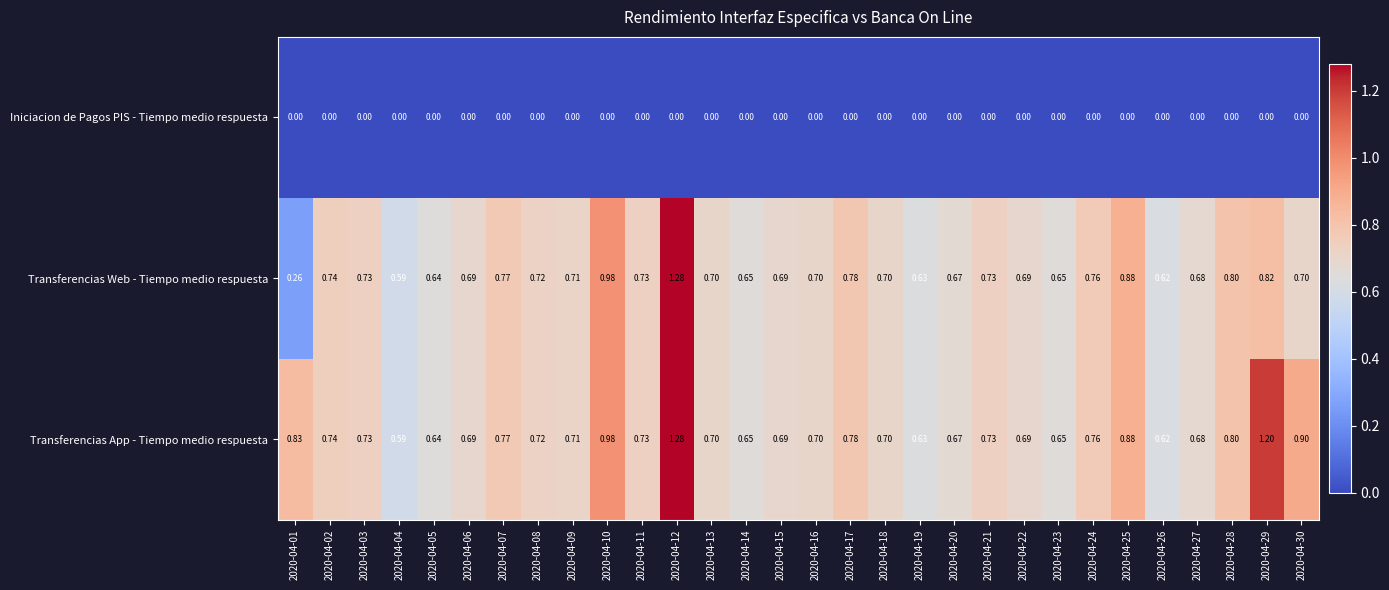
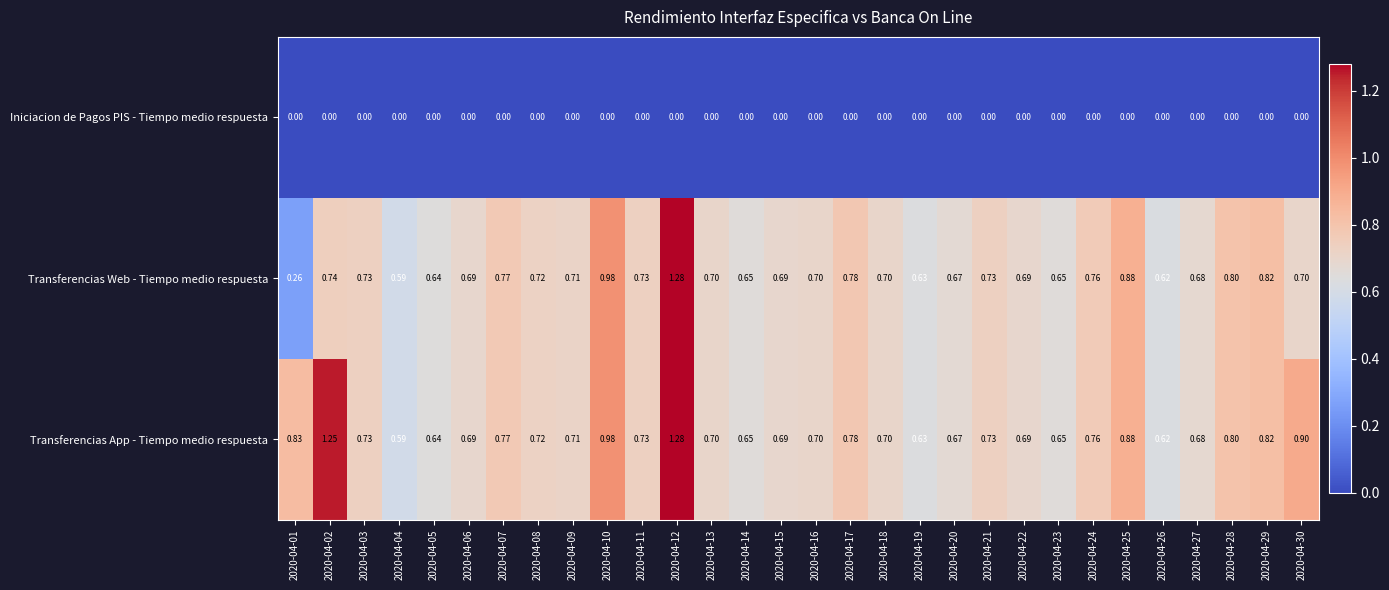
  {
    "Iniciacion de Pagos PIS - Tiempo medio respuesta": {
      "2020-04-01": 0.00,
      "2020-04-02": 0.00,
      "2020-04-03": 0.00,
      "2020-04-04": 0.00,
      "2020-04-05": 0.00,
      "2020-04-06": 0.00,
      "2020-04-07": 0.00,
      "2020-04-08": 0.00,
      "2020-04-09": 0.00,
      "2020-04-10": 0.00,
      "2020-04-11": 0.00,
      "2020-04-12": 0.00,
      "2020-04-13": 0.00,
      "2020-04-14": 0.00,
      "2020-04-15": 0.00,
      "2020-04-16": 0.00,
      "2020-04-17": 0.00,
      "2020-04-18": 0.00,
      "2020-04-19": 0.00,
      "2020-04-20": 0.00,
      "2020-04-21": 0.00,
      "2020-04-22": 0.00,
      "2020-04-23": 0.00,
      "2020-04-24": 0.00,
      "2020-04-25": 0.00,
      "2020-04-26": 0.00,
      "2020-04-27": 0.00,
      "2020-04-28": 0.00,
      "2020-04-29": 0.00,
      "2020-04-30": 0.00
    },
    "Transferencias Web - Tiempo medio respuesta": {
      "2020-04-01": 0.26,
      "2020-04-02": 0.74,
      "2020-04-03": 0.73,
      "2020-04-05": 0.64,
      "2020-04-06": 0.69,
      "2020-04-07": 0.77,
      "2020-04-08": 0.72,
      "2020-04-09": 0.71,
      "2020-04-10": 0.98,
      "2020-04-11": 0.73,
      "2020-04-12": 1.28,
      "2020-04-13": 0.70,
      "2020-04-14": 0.65,
      "2020-04-15": 0.69,
      "2020-04-16": 0.70,
      "2020-04-17": 0.78,
      "2020-04-18": 0.70,
      "2020-04-20": 0.67,
      "2020-04-21": 0.73,
      "2020-04-22": 0.69,
      "2020-04-23": 0.65,
      "2020-04-24": 0.76,
      "2020-04-25": 0.88,
      "2020-04-27": 0.68,
      "2020-04-28": 0.80,
      "2020-04-29": 0.82,
      "2020-04-30": 0.70
    },
    "Transferencias App - Tiempo medio respuesta": {
      "2020-04-01": 0.83,
-     "2020-04-02": 0.74,
+     "2020-04-02": 1.25,
      "2020-04-03": 0.73,
      "2020-04-05": 0.64,
      "2020-04-06": 0.69,
      "2020-04-07": 0.77,
      "2020-04-08": 0.72,
      "2020-04-09": 0.71,
      "2020-04-10": 0.98,
      "2020-04-11": 0.73,
      "2020-04-12": 1.28,
      "2020-04-13": 0.70,
      "2020-04-14": 0.65,
      "2020-04-15": 0.69,
      "2020-04-16": 0.70,
      "2020-04-17": 0.78,
      "2020-04-18": 0.70,
      "2020-04-20": 0.67,
      "2020-04-21": 0.73,
      "2020-04-22": 0.69,
      "2020-04-23": 0.65,
      "2020-04-24": 0.76,
      "2020-04-25": 0.88,
      "2020-04-27": 0.68,
      "2020-04-28": 0.80,
-     "2020-04-29": 1.20,
+     "2020-04-29": 0.82,
      "2020-04-30": 0.90
    }
  }
